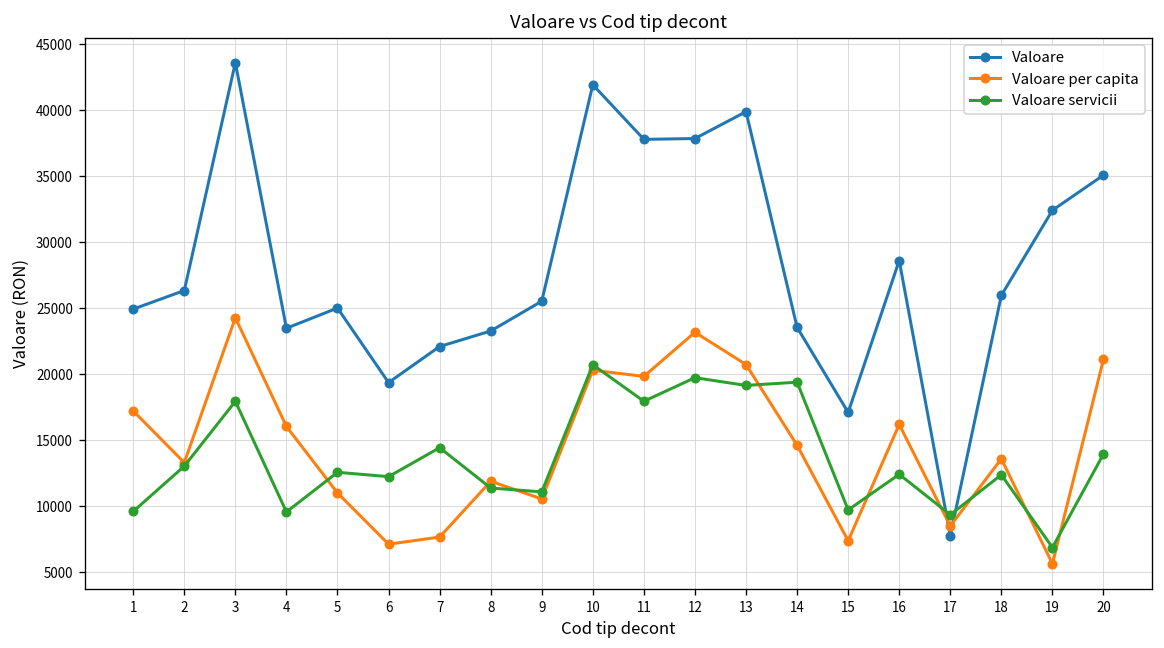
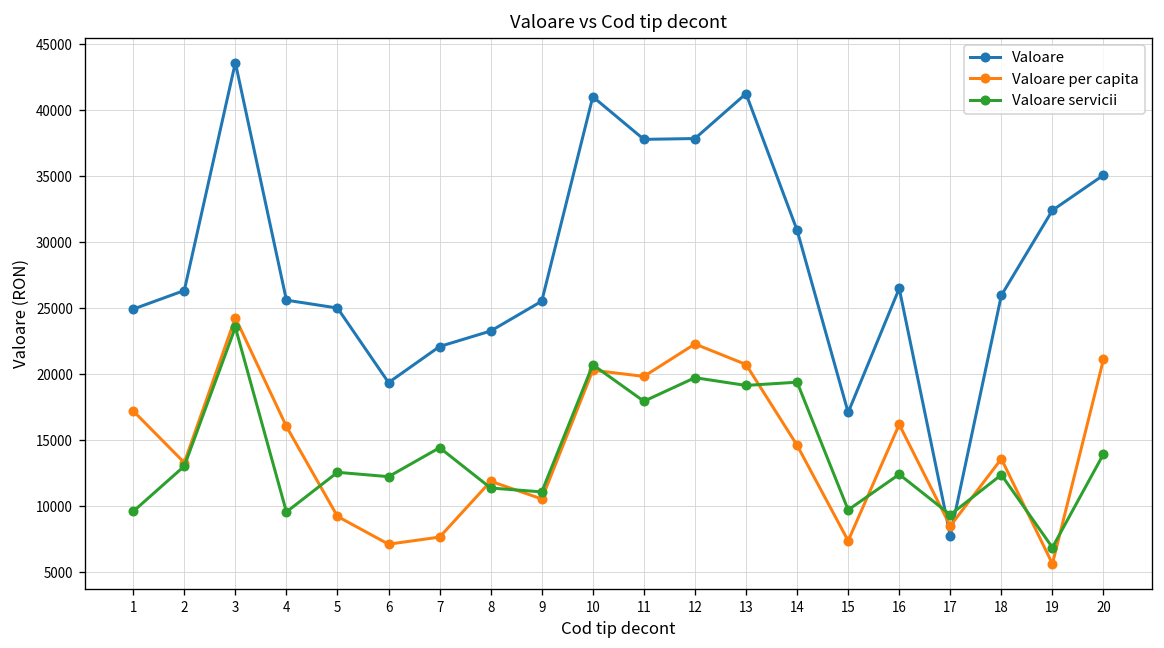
  {
    "Valoare": {
      "1": 24900,
      "2": 26300,
      "3": 43600,
-     "4": 23500,
+     "4": 25600,
      "5": 25000,
      "6": 19400,
      "7": 22100,
      "8": 23300,
      "9": 25500,
-     "10": 41900,
+     "10": 41000,
      "11": 37800,
      "12": 37900,
-     "13": 39900,
-     "14": 23600,
+     "13": 41300,
+     "14": 30900,
      "15": 17100,
-     "16": 28600,
+     "16": 26500,
      "17": 7800,
      "18": 26000,
      "19": 32400,
      "20": 35100
    },
    "Valoare per capita": {
      "1": 17200,
      "2": 13300,
      "3": 24300,
      "4": 16000,
-     "5": 11000,
+     "5": 9200,
      "6": 7100,
      "7": 7700,
      "8": 11900,
      "9": 10600,
      "10": 20300,
      "11": 19800,
-     "12": 23200,
+     "12": 22300,
      "13": 20700,
      "14": 14600,
      "15": 7400,
      "16": 16200,
      "17": 8500,
      "18": 13600,
      "19": 5600,
      "20": 21100
    },
    "Valoare servicii": {
      "1": 9600,
      "2": 13000,
-     "3": 18000,
+     "3": 23600,
      "4": 9600,
      "5": 12600,
      "6": 12200,
      "7": 14400,
      "8": 11400,
      "9": 11100,
      "10": 20700,
      "11": 18000,
      "12": 19700,
      "13": 19200,
      "14": 19400,
      "15": 9700,
      "16": 12400,
      "17": 9400,
      "18": 12400,
      "19": 6900,
      "20": 14000
    }
  }
